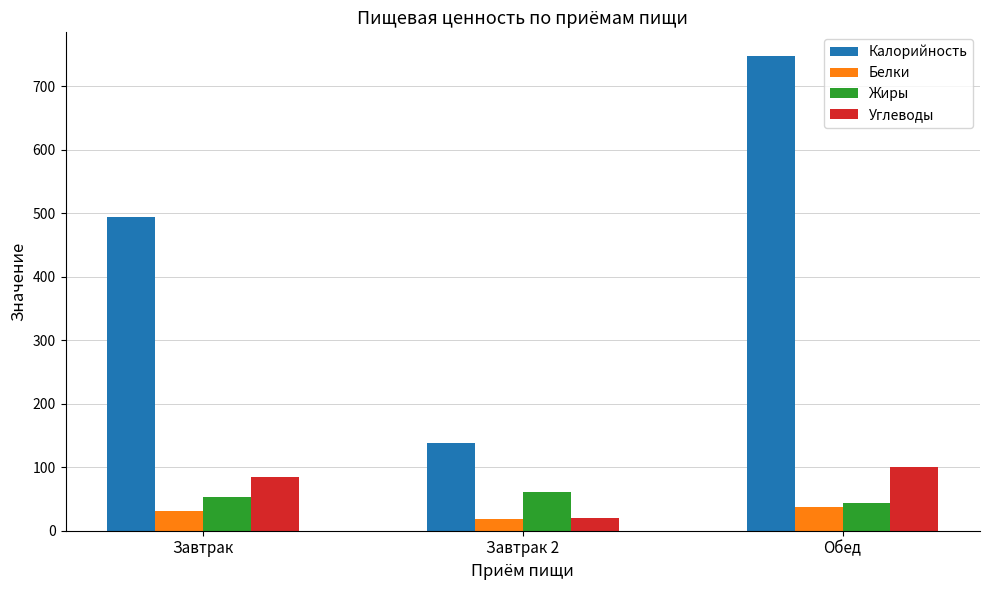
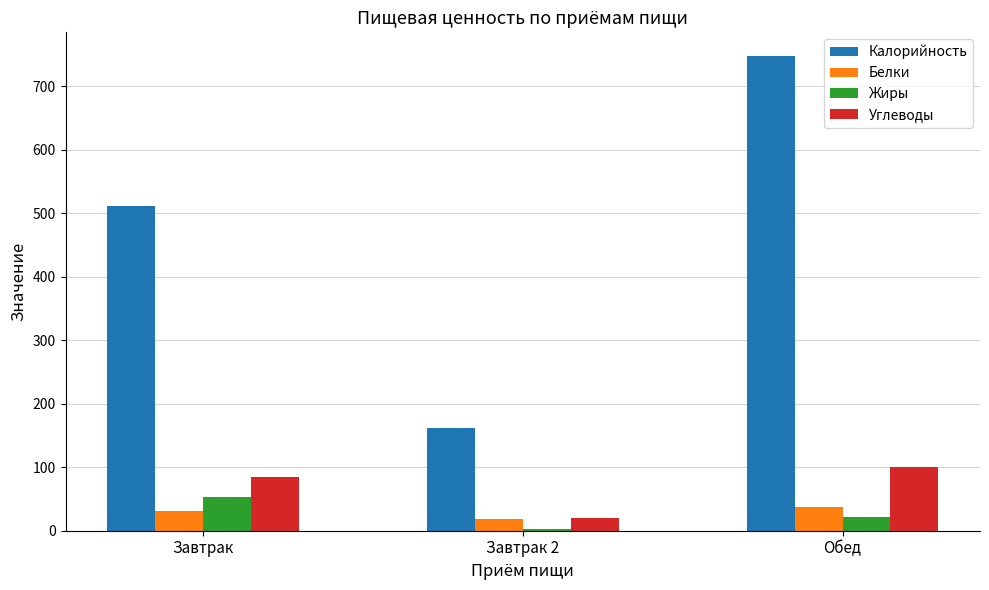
  {
    "Калорийность": {
-     "Завтрак": 490,
-     "Завтрак 2": 140,
+     "Завтрак": 510,
+     "Завтрак 2": 160,
      "Обед": 750
    },
    "Белки": {
      "Завтрак": 30,
      "Завтрак 2": 20,
      "Обед": 40
    },
    "Жиры": {
      "Завтрак": 50,
-     "Завтрак 2": 60,
-     "Обед": 40
+     "Завтрак 2": 0,
+     "Обед": 20
    },
    "Углеводы": {
      "Завтрак": 90,
      "Завтрак 2": 20,
      "Обед": 100
    }
  }
